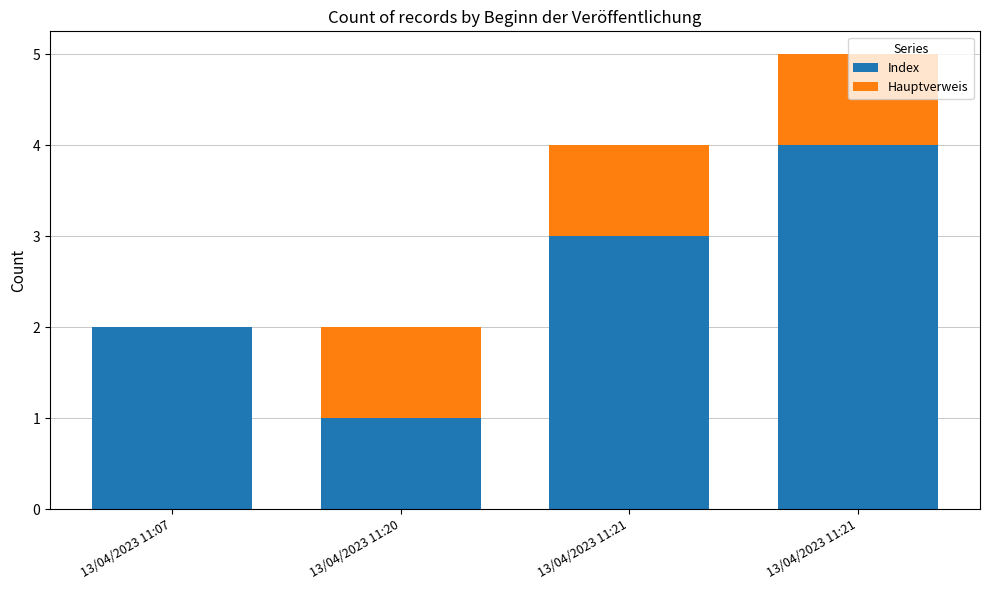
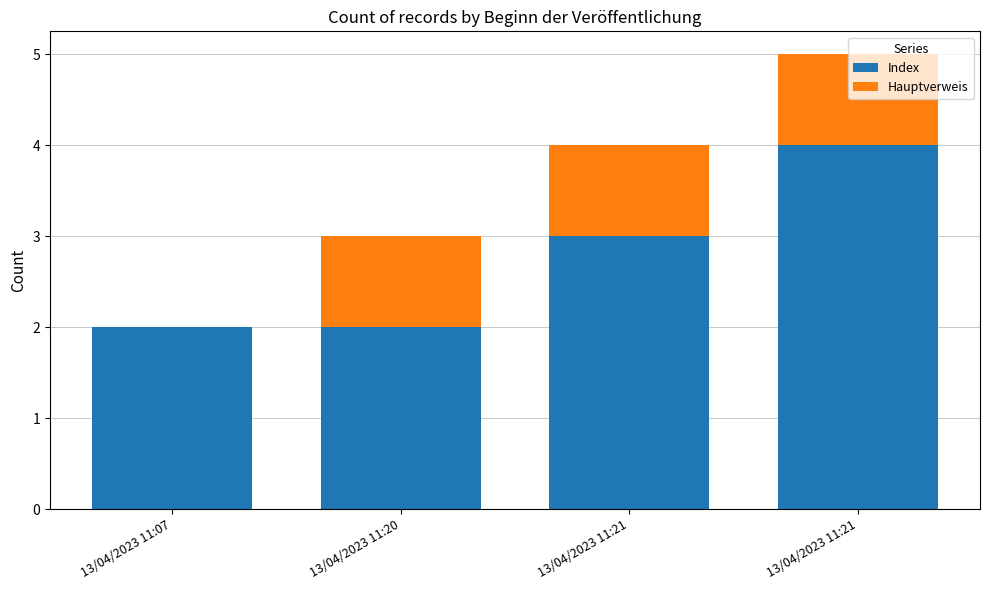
  {
    "Index": {
      "13/04/2023 11:07": 2,
-     "13/04/2023 11:20": 1
+     "13/04/2023 11:20": 2
    },
    "Hauptverweis": {
      "13/04/2023 11:07": 0,
      "13/04/2023 11:20": 1
    }
  }
